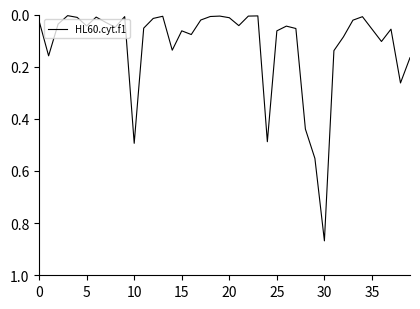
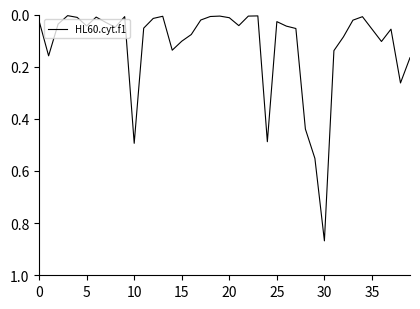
  {
    "0": 0.02,
    "10": 0.49,
-   "15": 0.06,
+   "15": 0.10,
    "20": 0.01,
-   "25": 0.06,
+   "25": 0.03,
    "30": 0.87,
    "35": 0.06
  }
